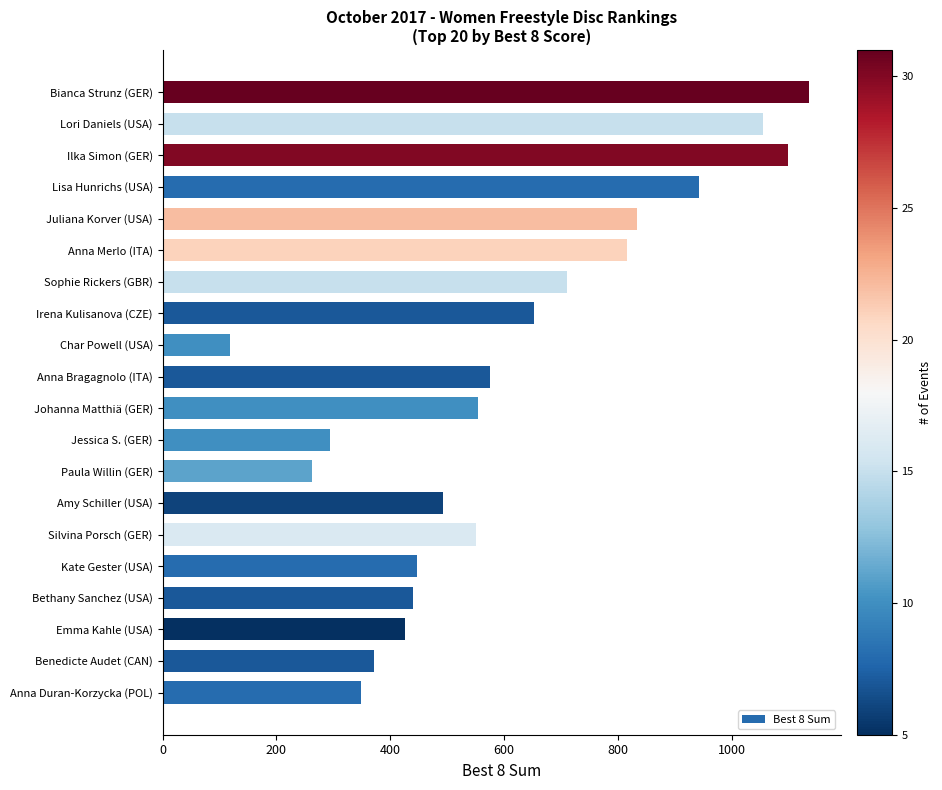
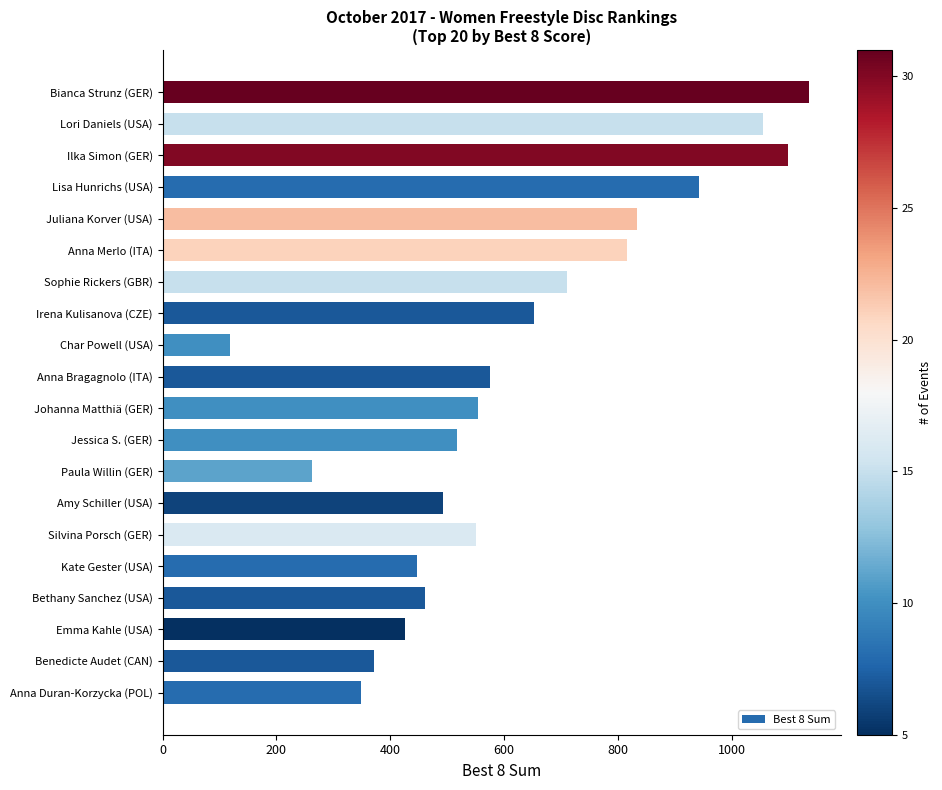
  {
    "Bianca Strunz (GER)": 1140,
    "Lori Daniels (USA)": 1050,
    "Ilka Simon (GER)": 1100,
    "Lisa Hunrichs (USA)": 940,
    "Juliana Korver (USA)": 830,
    "Anna Merlo (ITA)": 820,
    "Sophie Rickers (GBR)": 710,
    "Irena Kulisanova (CZE)": 650,
    "Char Powell (USA)": 120,
    "Anna Bragagnolo (ITA)": 580,
    "Johanna Matthiä (GER)": 550,
-   "Jessica S. (GER)": 290,
+   "Jessica S. (GER)": 520,
    "Paula Willin (GER)": 260,
    "Amy Schiller (USA)": 490,
    "Silvina Porsch (GER)": 550,
    "Kate Gester (USA)": 450,
-   "Bethany Sanchez (USA)": 440,
+   "Bethany Sanchez (USA)": 460,
    "Emma Kahle (USA)": 430,
    "Benedicte Audet (CAN)": 370,
    "Anna Duran-Korzycka (POL)": 350
  }
